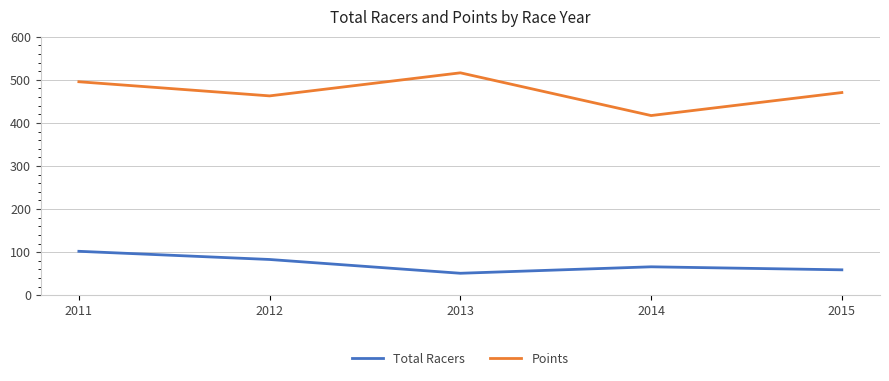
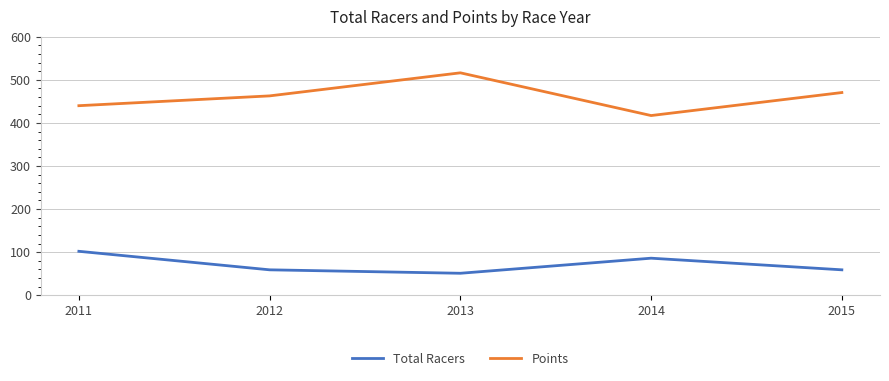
  {
    "Total Racers": {
      "2011": 100,
-     "2012": 80,
+     "2012": 60,
      "2013": 50,
-     "2014": 70,
+     "2014": 90,
      "2015": 60
    },
    "Points": {
-     "2011": 500,
+     "2011": 440,
      "2012": 460,
      "2013": 520,
      "2014": 420,
      "2015": 470
    }
  }
